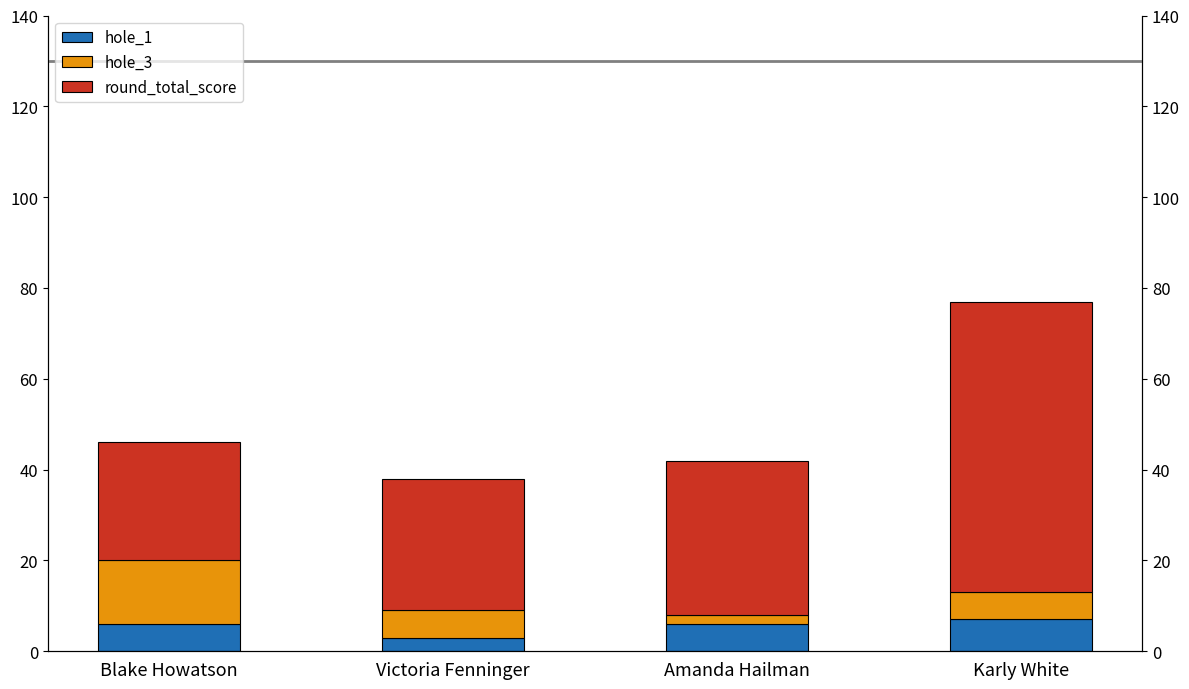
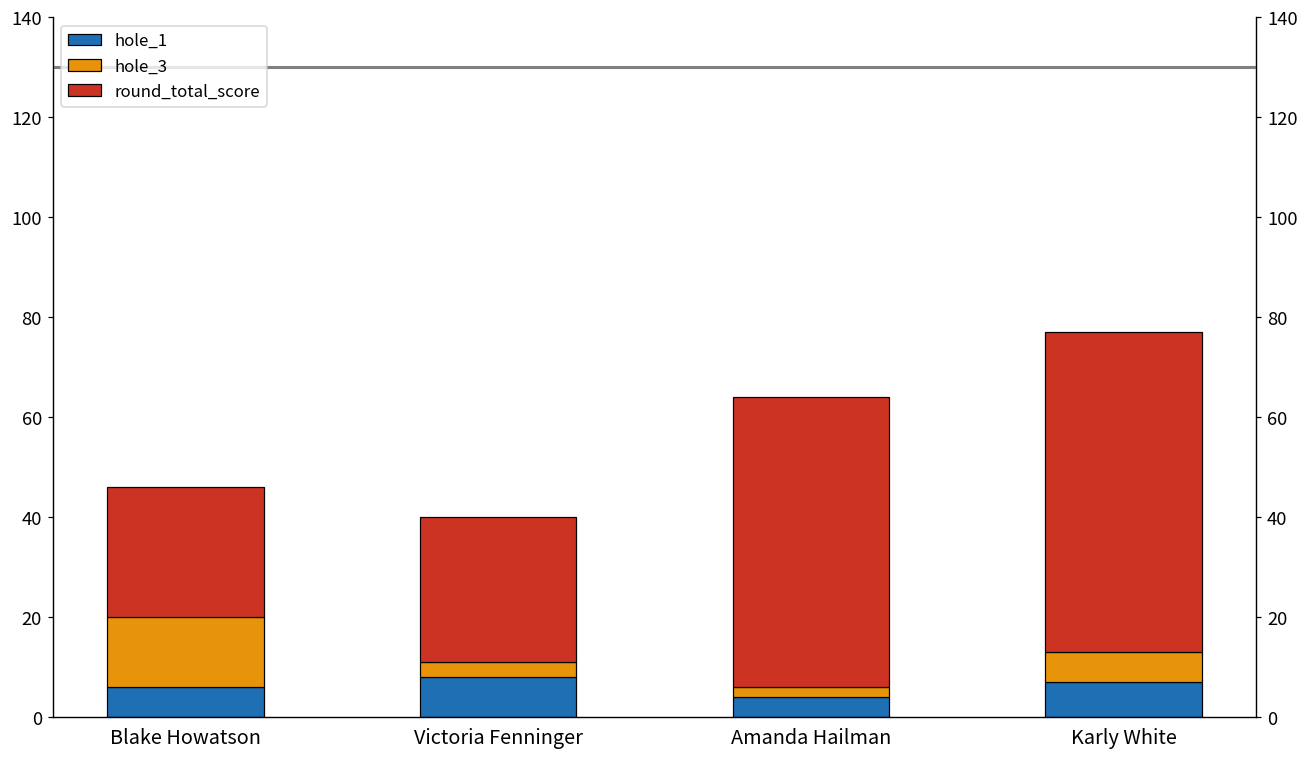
  {
    "hole_1": {
      "Blake Howatson": 6,
-     "Victoria Fenninger": 3,
-     "Amanda Hailman": 6,
+     "Victoria Fenninger": 8,
+     "Amanda Hailman": 4,
      "Karly White": 7
    },
    "hole_3": {
      "Blake Howatson": 14,
-     "Victoria Fenninger": 6,
+     "Victoria Fenninger": 3,
      "Amanda Hailman": 2,
      "Karly White": 6
    },
    "round_total_score": {
      "Blake Howatson": 26,
      "Victoria Fenninger": 29,
-     "Amanda Hailman": 34,
+     "Amanda Hailman": 58,
      "Karly White": 64
    }
  }
